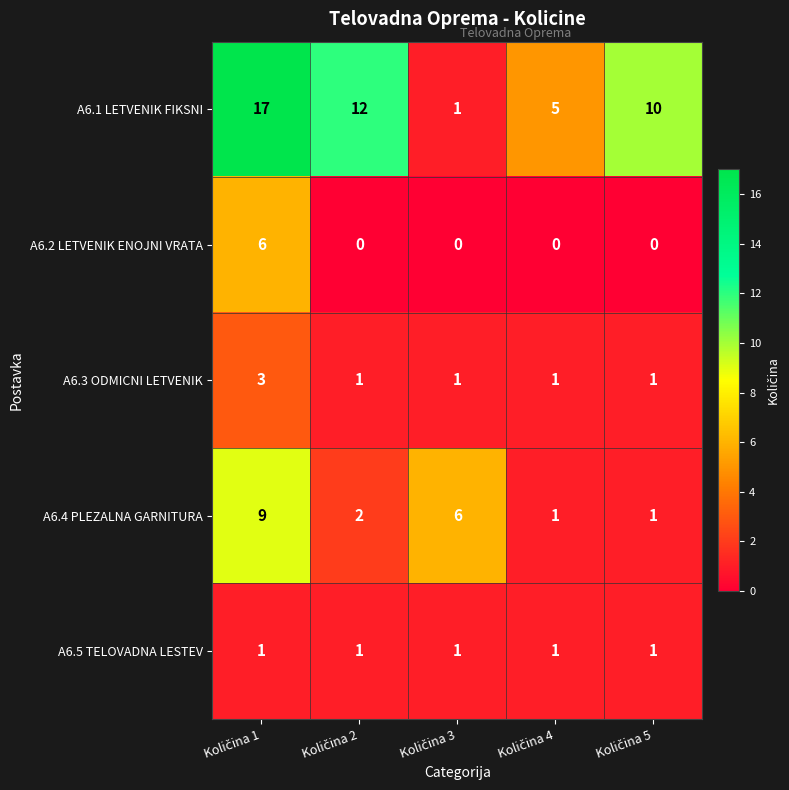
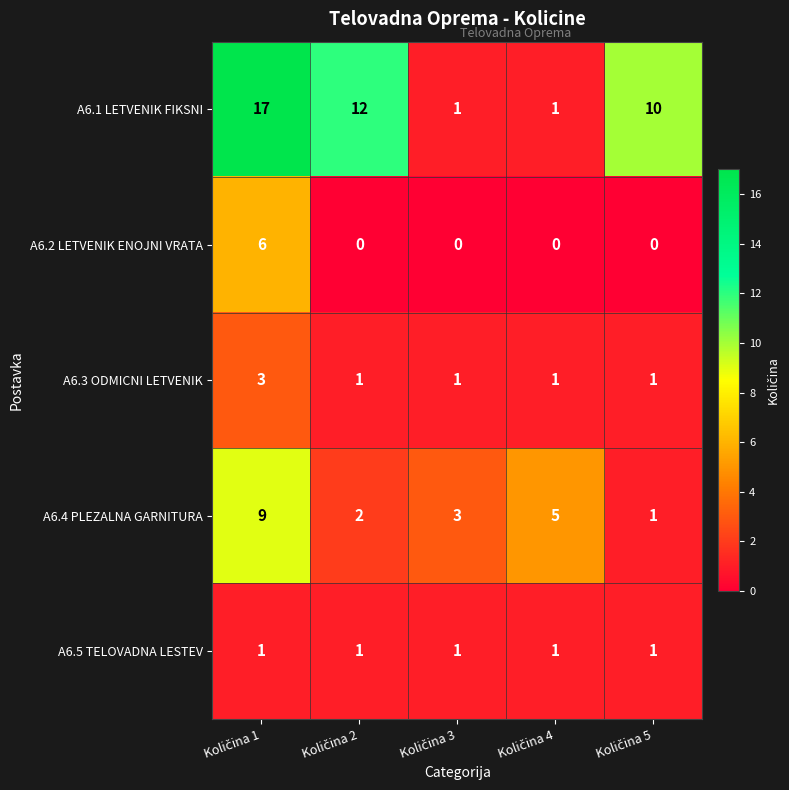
  {
    "A6.1 LETVENIK FIKSNI": {
      "Količina 1": 17,
      "Količina 2": 12,
      "Količina 3": 1,
-     "Količina 4": 5,
+     "Količina 4": 1,
      "Količina 5": 10
    },
    "A6.2 LETVENIK ENOJNI VRATA": {
      "Količina 1": 6,
      "Količina 2": 0,
      "Količina 3": 0,
      "Količina 4": 0,
      "Količina 5": 0
    },
    "A6.3 ODMICNI LETVENIK": {
      "Količina 1": 3,
      "Količina 2": 1,
      "Količina 3": 1,
      "Količina 4": 1,
      "Količina 5": 1
    },
    "A6.4 PLEZALNA GARNITURA": {
      "Količina 1": 9,
      "Količina 2": 2,
-     "Količina 3": 6,
-     "Količina 4": 1,
+     "Količina 3": 3,
+     "Količina 4": 5,
      "Količina 5": 1
    },
    "A6.5 TELOVADNA LESTEV": {
      "Količina 1": 1,
      "Količina 2": 1,
      "Količina 3": 1,
      "Količina 4": 1,
      "Količina 5": 1
    }
  }
